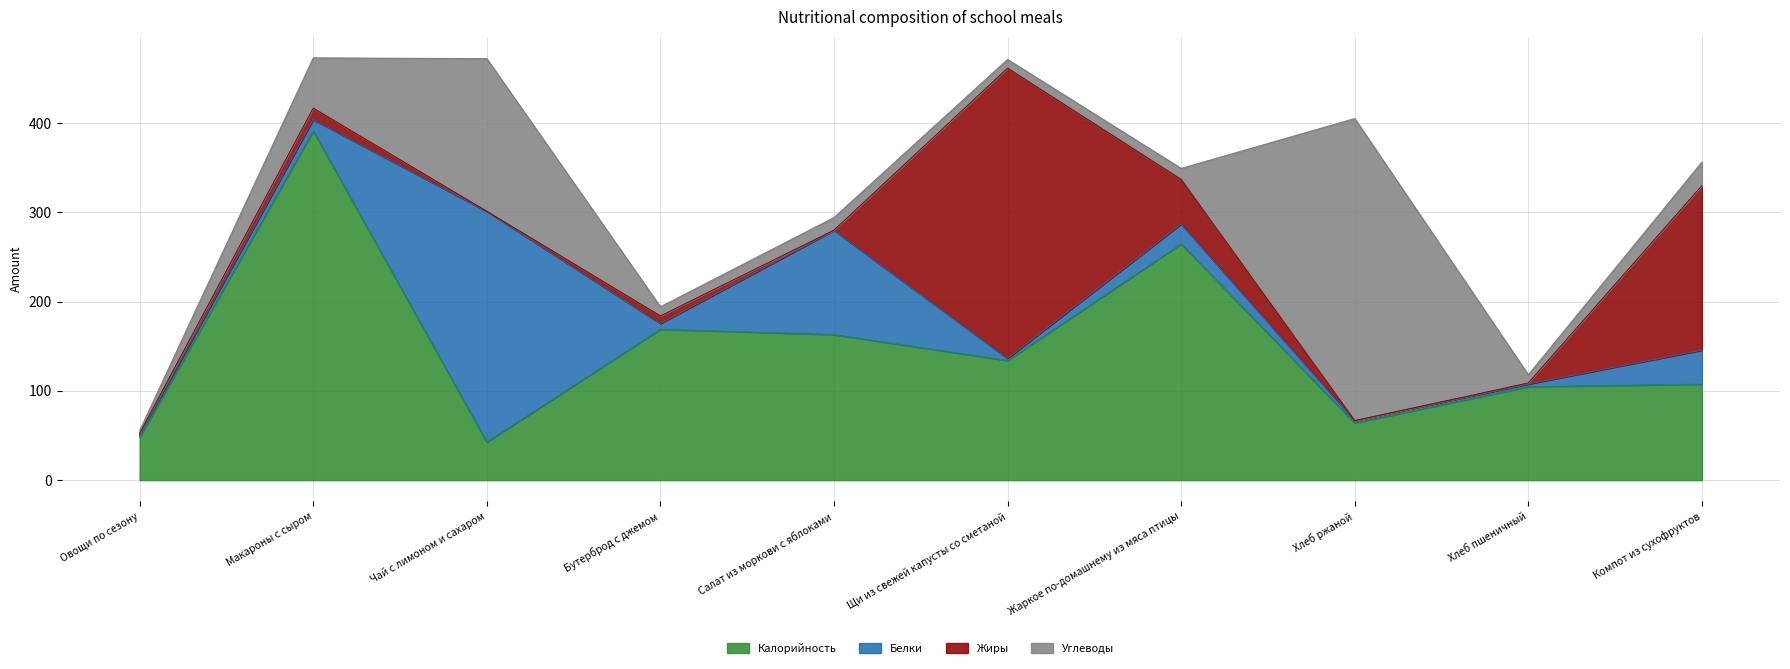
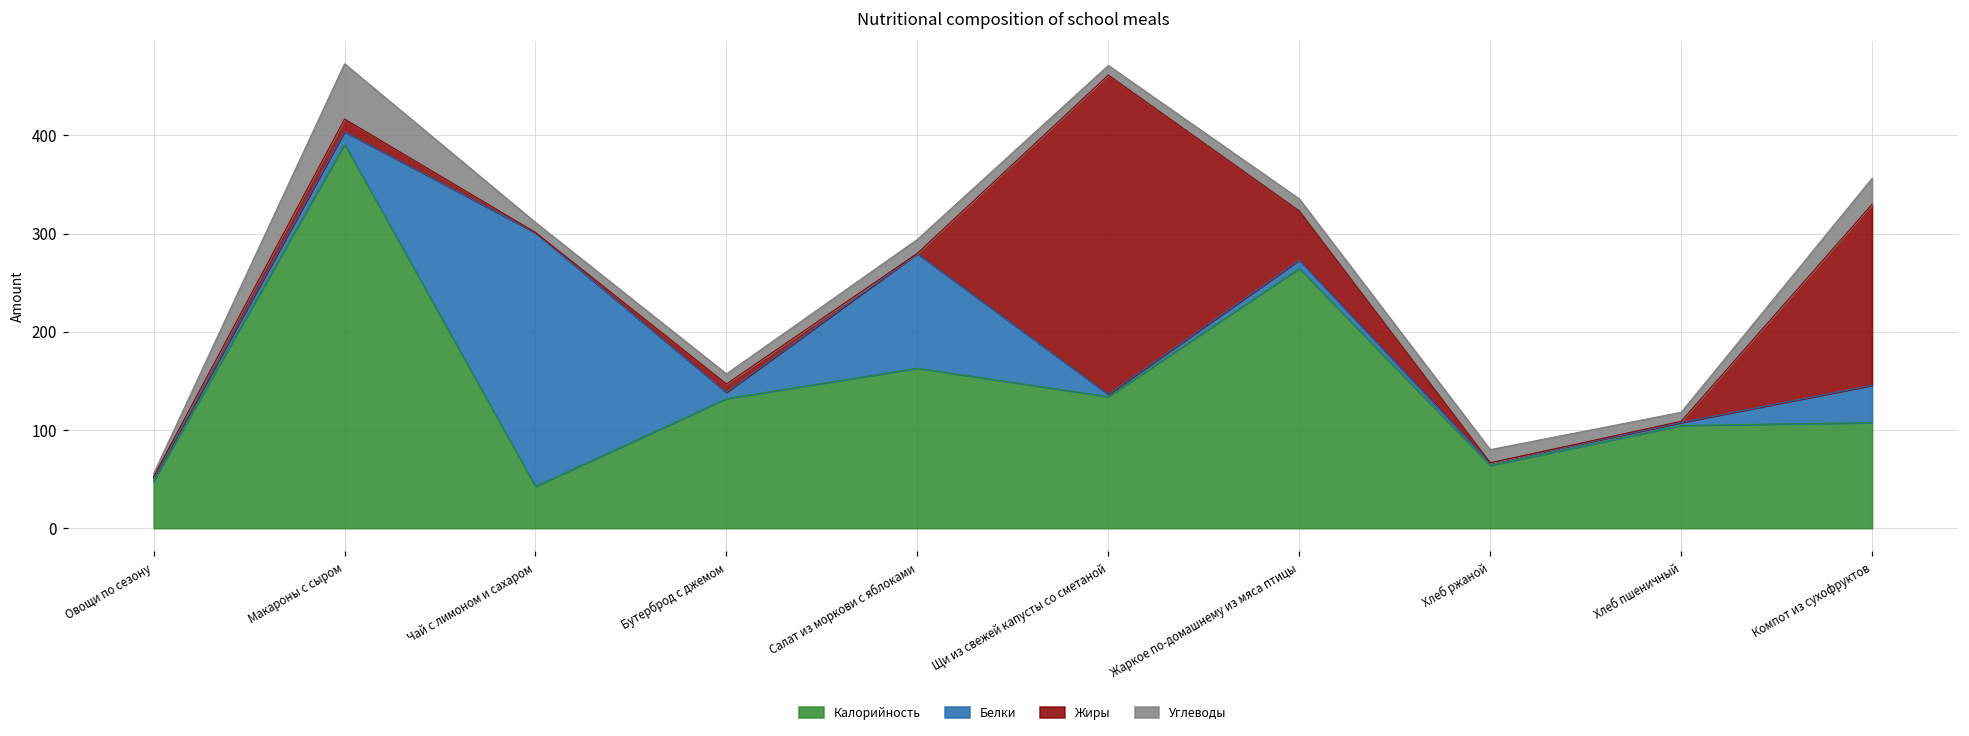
  {
    "Калорийность": {
      "Макароны с сыром": 390,
      "Чай с лимоном и сахаром": 40,
-     "Бутерброд с джемом": 170,
+     "Бутерброд с джемом": 130,
      "Салат из моркови с яблоками": 160,
      "Жаркое по-домашнему из мяса птицы": 260,
      "Хлеб пшеничный": 100,
      "Компот из сухофруктов": 110
    },
    "Белки": {
      "Макароны с сыром": 10,
      "Бутерброд с джемом": 10,
-     "Жаркое по-домашнему из мяса птицы": 20,
+     "Жаркое по-домашнему из мяса птицы": 10,
      "Компот из сухофруктов": 40
    },
    "Жиры": {
      "Макароны с сыром": 10,
      "Бутерброд с джемом": 10,
      "Щи из свежей капусты со сметаной": 330,
      "Жаркое по-домашнему из мяса птицы": 50,
      "Компот из сухофруктов": 180
    },
    "Углеводы": {
      "Овощи по сезону": 0,
      "Макароны с сыром": 60,
-     "Чай с лимоном и сахаром": 170,
+     "Чай с лимоном и сахаром": 10,
      "Бутерброд с джемом": 10,
      "Салат из моркови с яблоками": 10,
      "Щи из свежей капусты со сметаной": 10,
      "Жаркое по-домашнему из мяса птицы": 10,
-     "Хлеб ржаной": 340,
+     "Хлеб ржаной": 10,
      "Хлеб пшеничный": 10,
      "Компот из сухофруктов": 30
    }
  }
